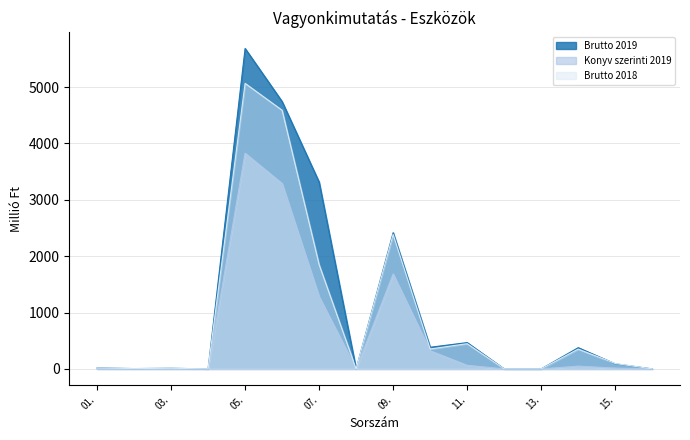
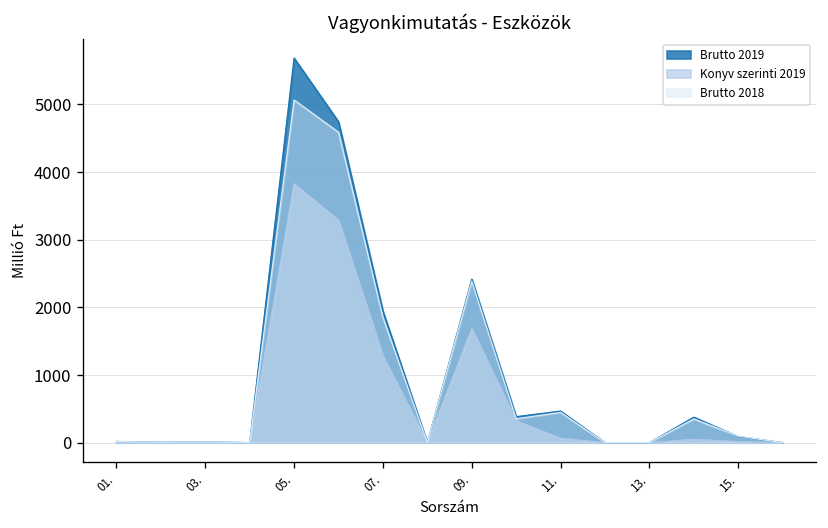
  {
    "Brutto 2019": {
      "05.": 5700,
-     "07.": 3300
+     "07.": 1900
    }
  }
